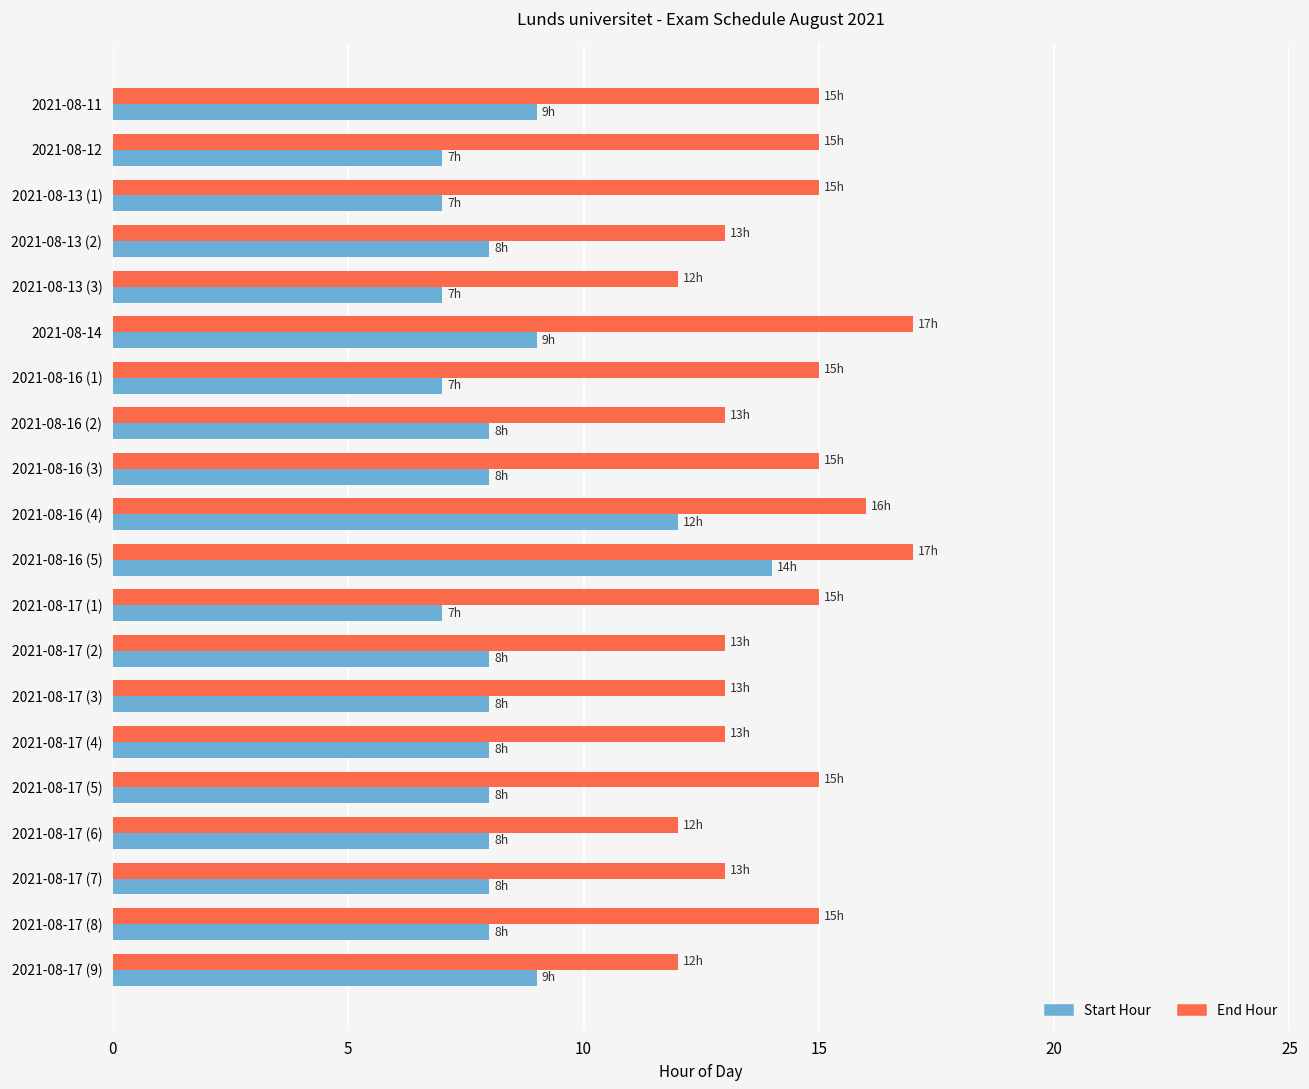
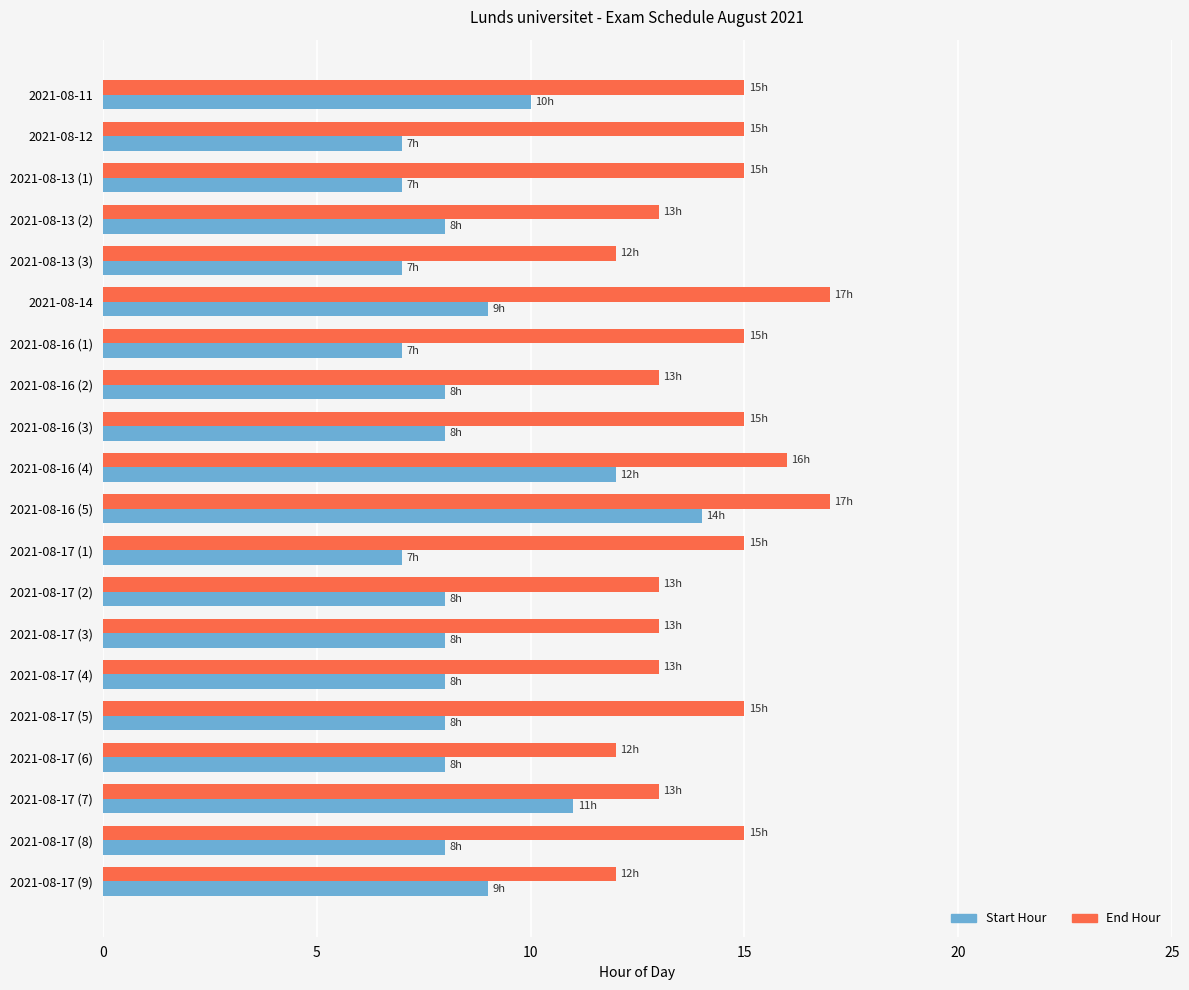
  {
    "Start Hour": {
-     "2021-08-11": "9h",
+     "2021-08-11": "10h",
      "2021-08-12": "7h",
      "2021-08-13 (1)": "7h",
      "2021-08-13 (2)": "8h",
      "2021-08-13 (3)": "7h",
      "2021-08-14": "9h",
      "2021-08-16 (1)": "7h",
      "2021-08-16 (2)": "8h",
      "2021-08-16 (3)": "8h",
      "2021-08-16 (4)": "12h",
      "2021-08-16 (5)": "14h",
      "2021-08-17 (1)": "7h",
      "2021-08-17 (2)": "8h",
      "2021-08-17 (3)": "8h",
      "2021-08-17 (4)": "8h",
      "2021-08-17 (5)": "8h",
      "2021-08-17 (6)": "8h",
-     "2021-08-17 (7)": "8h",
+     "2021-08-17 (7)": "11h",
      "2021-08-17 (8)": "8h",
      "2021-08-17 (9)": "9h"
    },
    "End Hour": {
      "2021-08-11": "15h",
      "2021-08-12": "15h",
      "2021-08-13 (1)": "15h",
      "2021-08-13 (2)": "13h",
      "2021-08-13 (3)": "12h",
      "2021-08-14": "17h",
      "2021-08-16 (1)": "15h",
      "2021-08-16 (2)": "13h",
      "2021-08-16 (3)": "15h",
      "2021-08-16 (4)": "16h",
      "2021-08-16 (5)": "17h",
      "2021-08-17 (1)": "15h",
      "2021-08-17 (2)": "13h",
      "2021-08-17 (3)": "13h",
      "2021-08-17 (4)": "13h",
      "2021-08-17 (5)": "15h",
      "2021-08-17 (6)": "12h",
      "2021-08-17 (7)": "13h",
      "2021-08-17 (8)": "15h",
      "2021-08-17 (9)": "12h"
    }
  }
